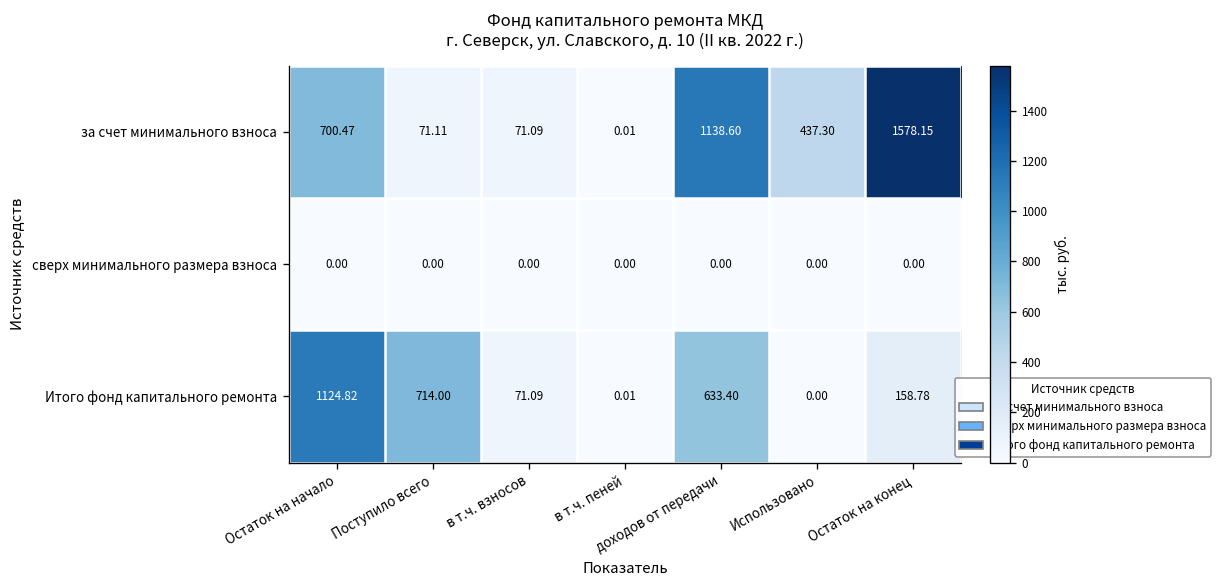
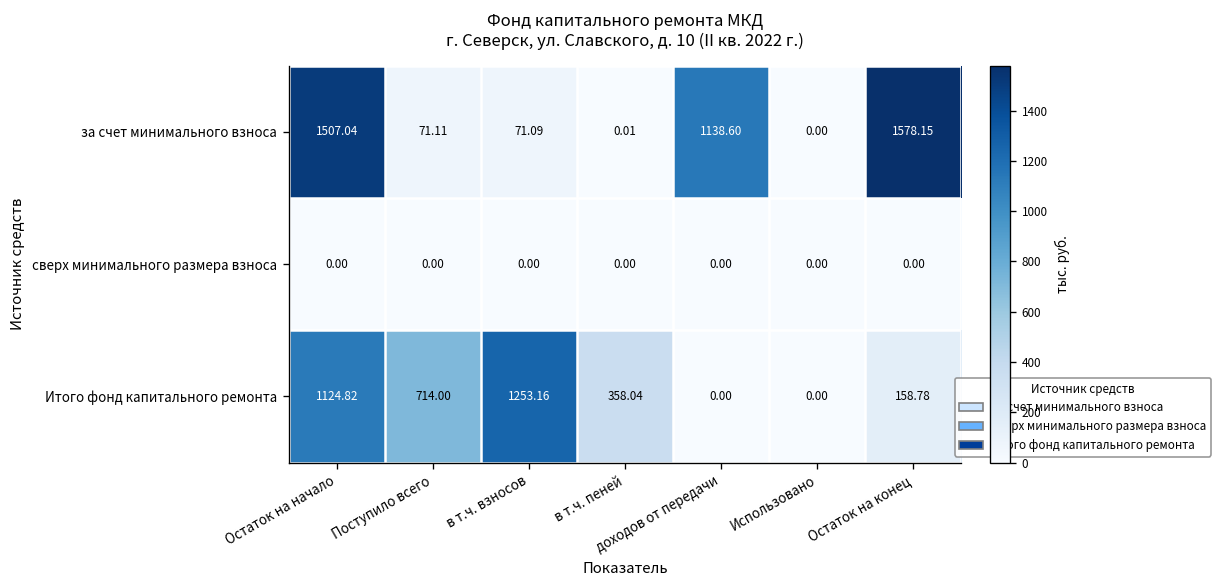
  {
    "за счет минимального взноса": {
-     "Остаток на начало": 700.47,
+     "Остаток на начало": 1507.04,
      "Поступило всего": 71.11,
      "в т.ч. взносов": 71.09,
      "в т.ч. пеней": 0.01,
      "доходов от передачи": 1138.60,
-     "Использовано": 437.30,
+     "Использовано": 0.00,
      "Остаток на конец": 1578.15
    },
    "сверх минимального размера взноса": {
      "Остаток на начало": 0.00,
      "Поступило всего": 0.00,
      "в т.ч. взносов": 0.00,
      "в т.ч. пеней": 0.00,
      "доходов от передачи": 0.00,
      "Использовано": 0.00,
      "Остаток на конец": 0.00
    },
    "Итого фонд капитального ремонта": {
      "Остаток на начало": 1124.82,
      "Поступило всего": 714.00,
-     "в т.ч. взносов": 71.09,
-     "в т.ч. пеней": 0.01,
-     "доходов от передачи": 633.40,
+     "в т.ч. взносов": 1253.16,
+     "в т.ч. пеней": 358.04,
+     "доходов от передачи": 0.00,
      "Использовано": 0.00,
      "Остаток на конец": 158.78
    }
  }
